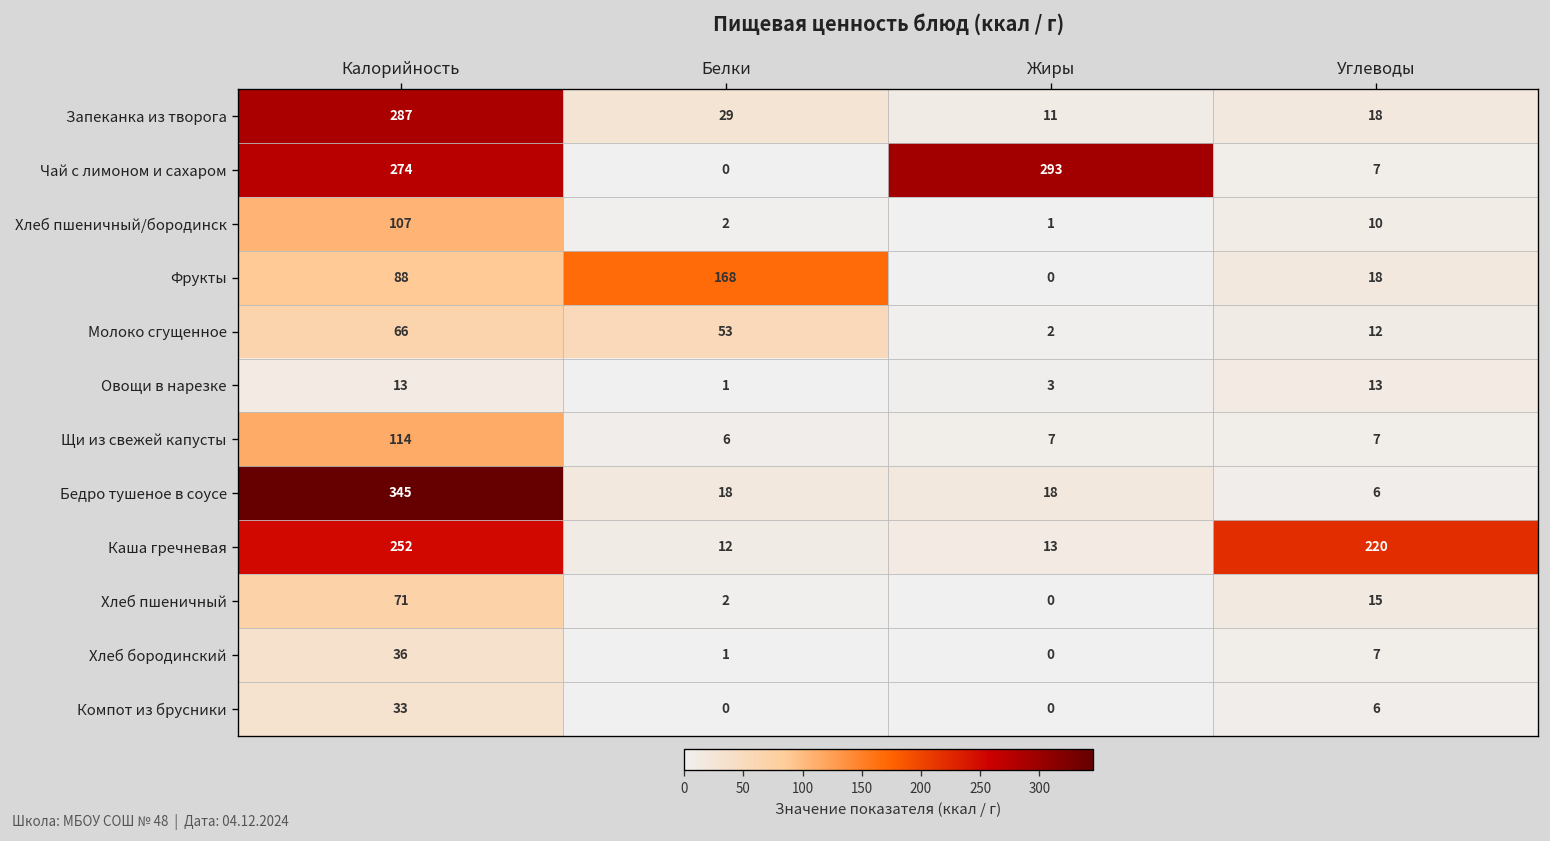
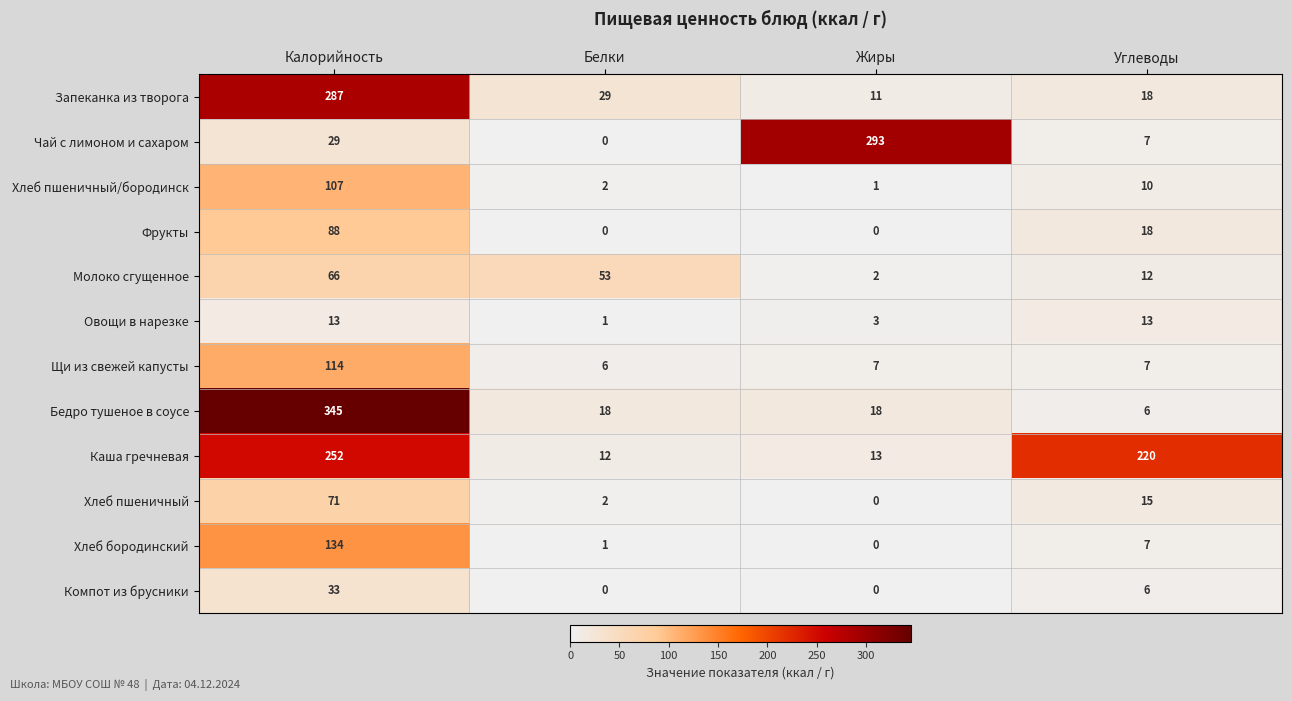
  {
    "Запеканка из творога": {
      "Калорийность": 287,
      "Белки": 29,
      "Жиры": 11,
      "Углеводы": 18
    },
    "Чай с лимоном и сахаром": {
-     "Калорийность": 274,
+     "Калорийность": 29,
      "Белки": 0,
      "Жиры": 293,
      "Углеводы": 7
    },
    "Хлеб пшеничный/бородинск": {
      "Калорийность": 107,
      "Белки": 2,
      "Жиры": 1,
      "Углеводы": 10
    },
    "Фрукты": {
      "Калорийность": 88,
-     "Белки": 168,
+     "Белки": 0,
      "Жиры": 0,
      "Углеводы": 18
    },
    "Молоко сгущенное": {
      "Калорийность": 66,
      "Белки": 53,
      "Жиры": 2,
      "Углеводы": 12
    },
    "Овощи в нарезке": {
      "Калорийность": 13,
      "Белки": 1,
      "Жиры": 3,
      "Углеводы": 13
    },
    "Щи из свежей капусты": {
      "Калорийность": 114,
      "Белки": 6,
      "Жиры": 7,
      "Углеводы": 7
    },
    "Бедро тушеное в соусе": {
      "Калорийность": 345,
      "Белки": 18,
      "Жиры": 18,
      "Углеводы": 6
    },
    "Каша гречневая": {
      "Калорийность": 252,
      "Белки": 12,
      "Жиры": 13,
      "Углеводы": 220
    },
    "Хлеб пшеничный": {
      "Калорийность": 71,
      "Белки": 2,
      "Жиры": 0,
      "Углеводы": 15
    },
    "Хлеб бородинский": {
-     "Калорийность": 36,
+     "Калорийность": 134,
      "Белки": 1,
      "Жиры": 0,
      "Углеводы": 7
    },
    "Компот из брусники": {
      "Калорийность": 33,
      "Белки": 0,
      "Жиры": 0,
      "Углеводы": 6
    }
  }
